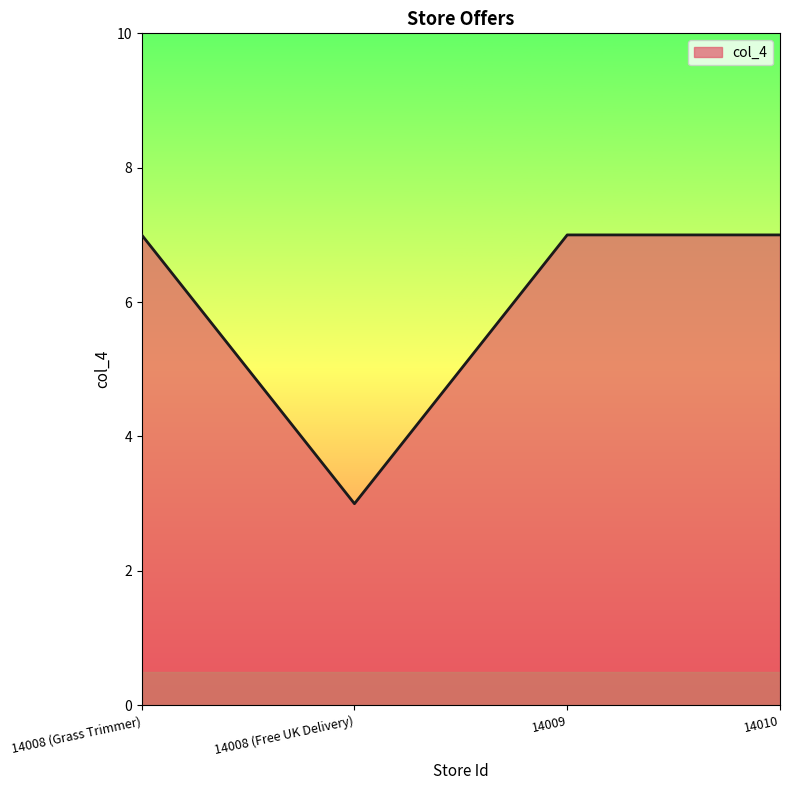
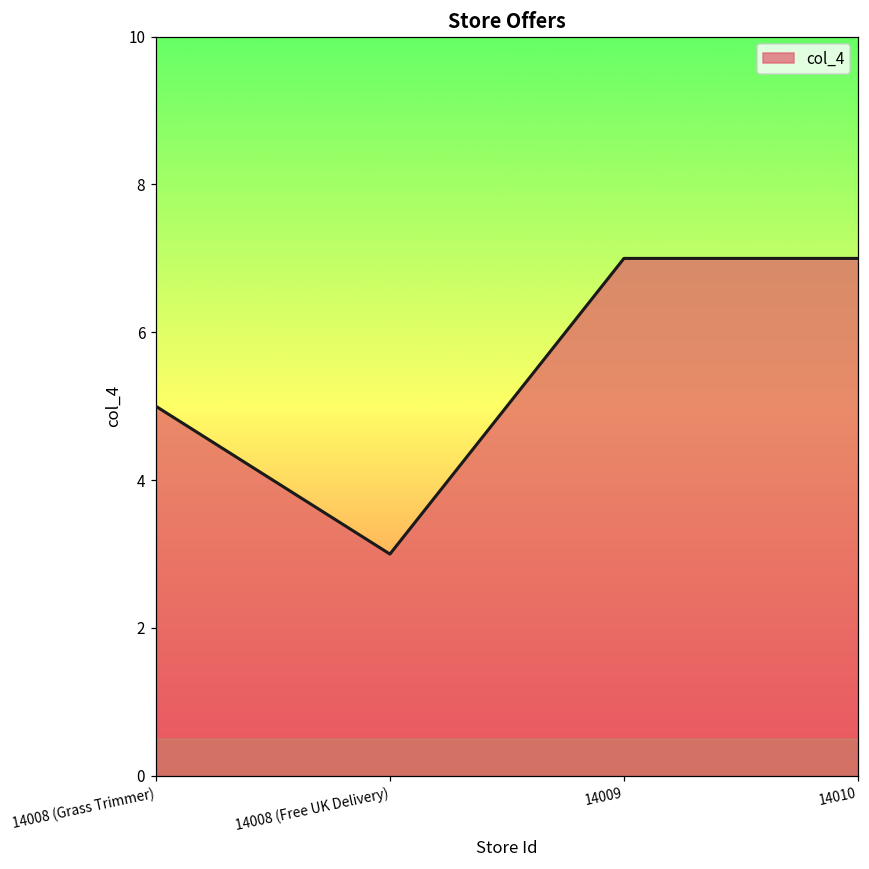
  {
-   "14008 (Grass Trimmer)": 7,
+   "14008 (Grass Trimmer)": 5,
    "14008 (Free UK Delivery)": 3,
    "14009": 7,
    "14010": 7
  }
